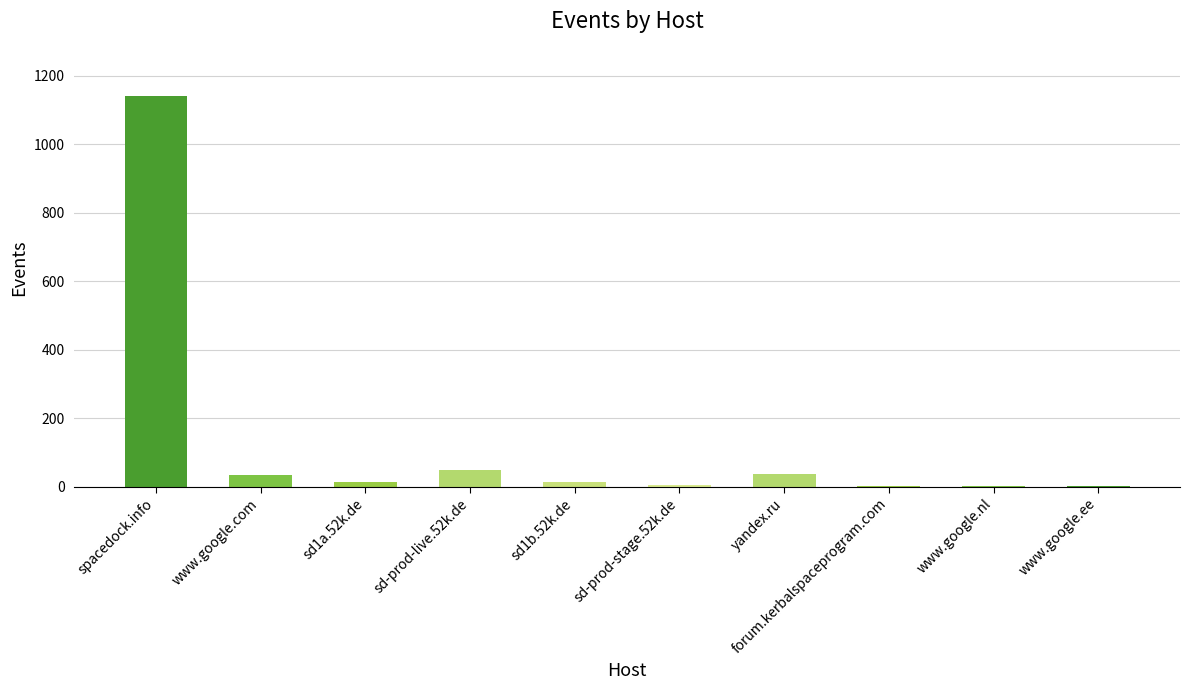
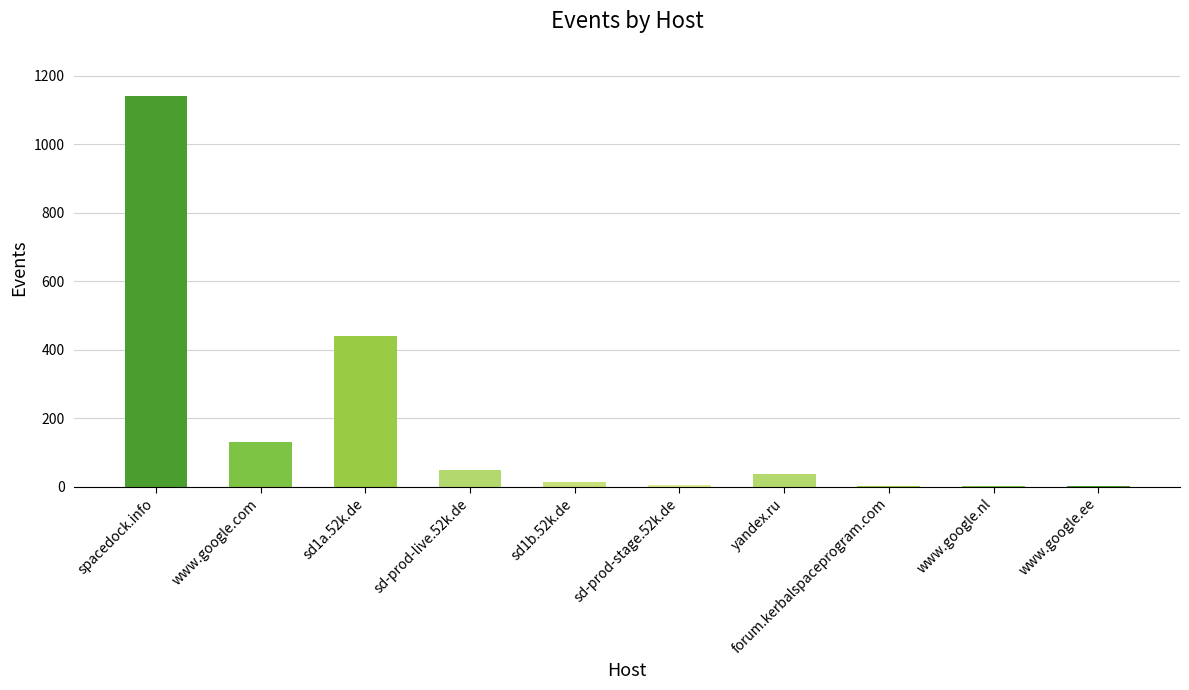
  {
    "spacedock.info": 1140,
-   "www.google.com": 40,
-   "sd1a.52k.de": 10,
+   "www.google.com": 130,
+   "sd1a.52k.de": 440,
    "sd-prod-live.52k.de": 50,
    "sd1b.52k.de": 10,
    "yandex.ru": 40
  }
